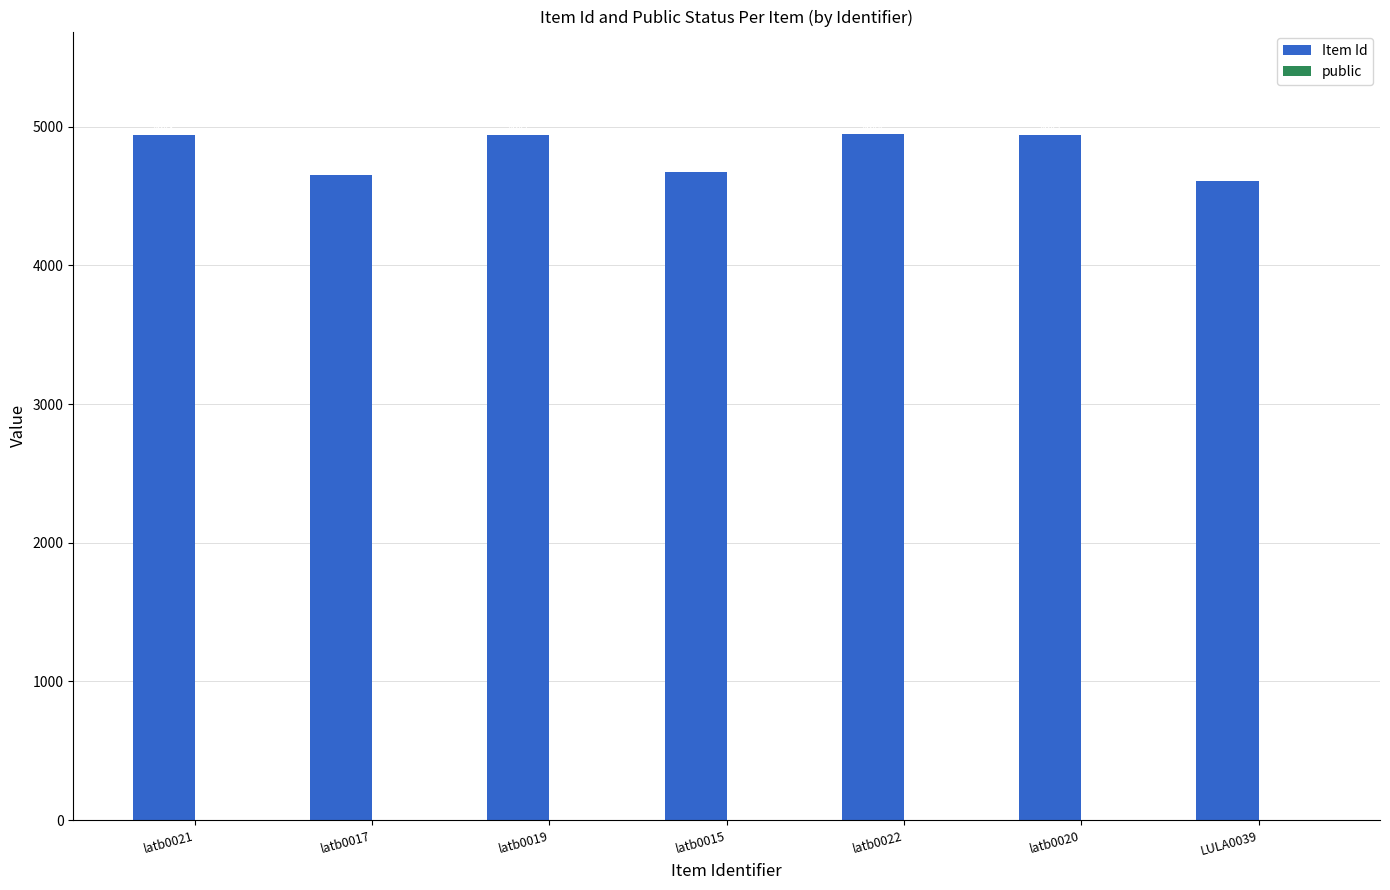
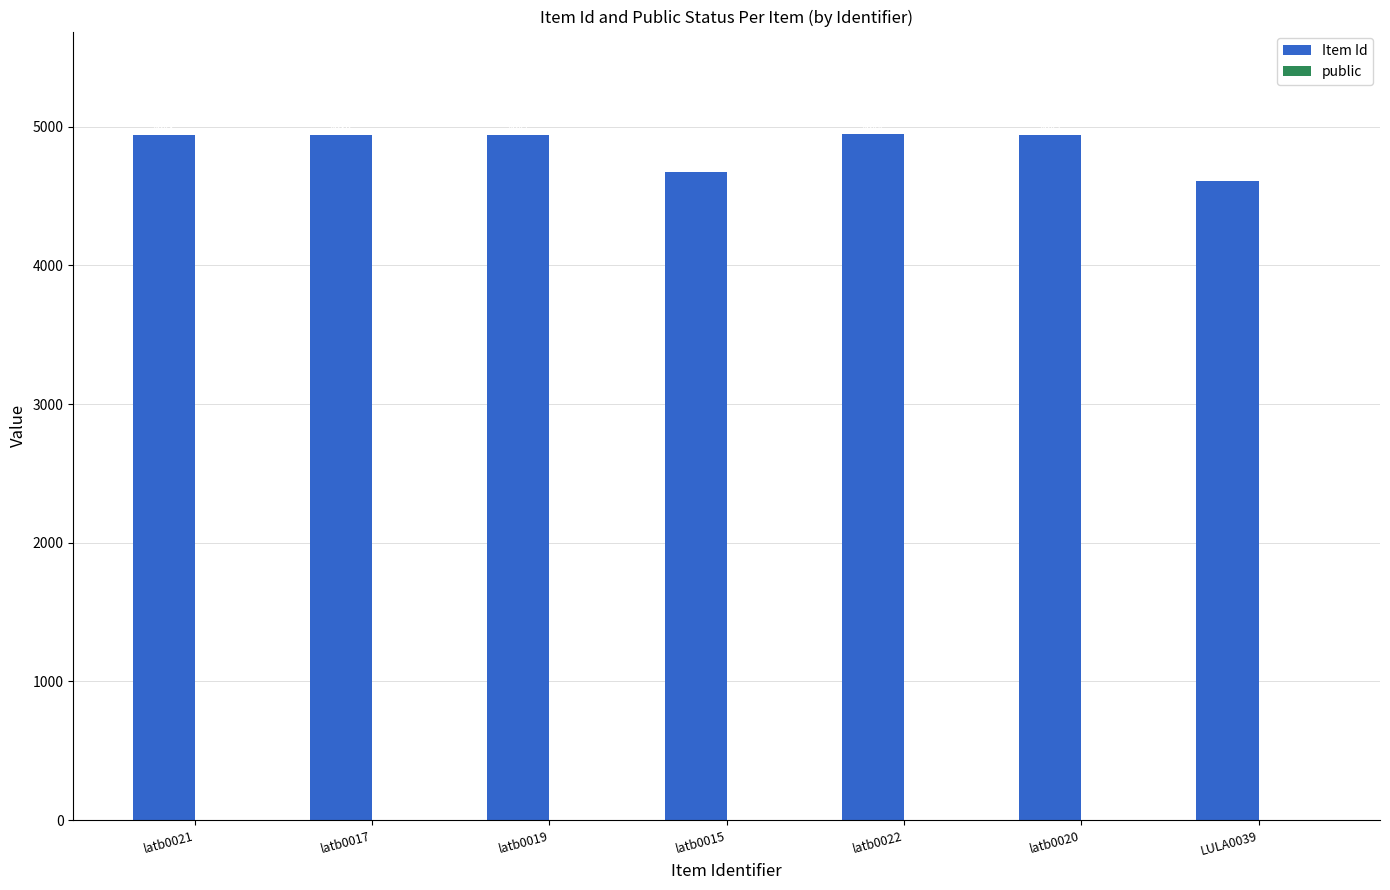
  {
    "Item Id": {
      "latb0021": 4940,
-     "latb0017": 4650,
+     "latb0017": 4940,
      "latb0019": 4940,
      "latb0015": 4670,
      "latb0022": 4940,
      "latb0020": 4940,
      "LULA0039": 4610
    }
  }
